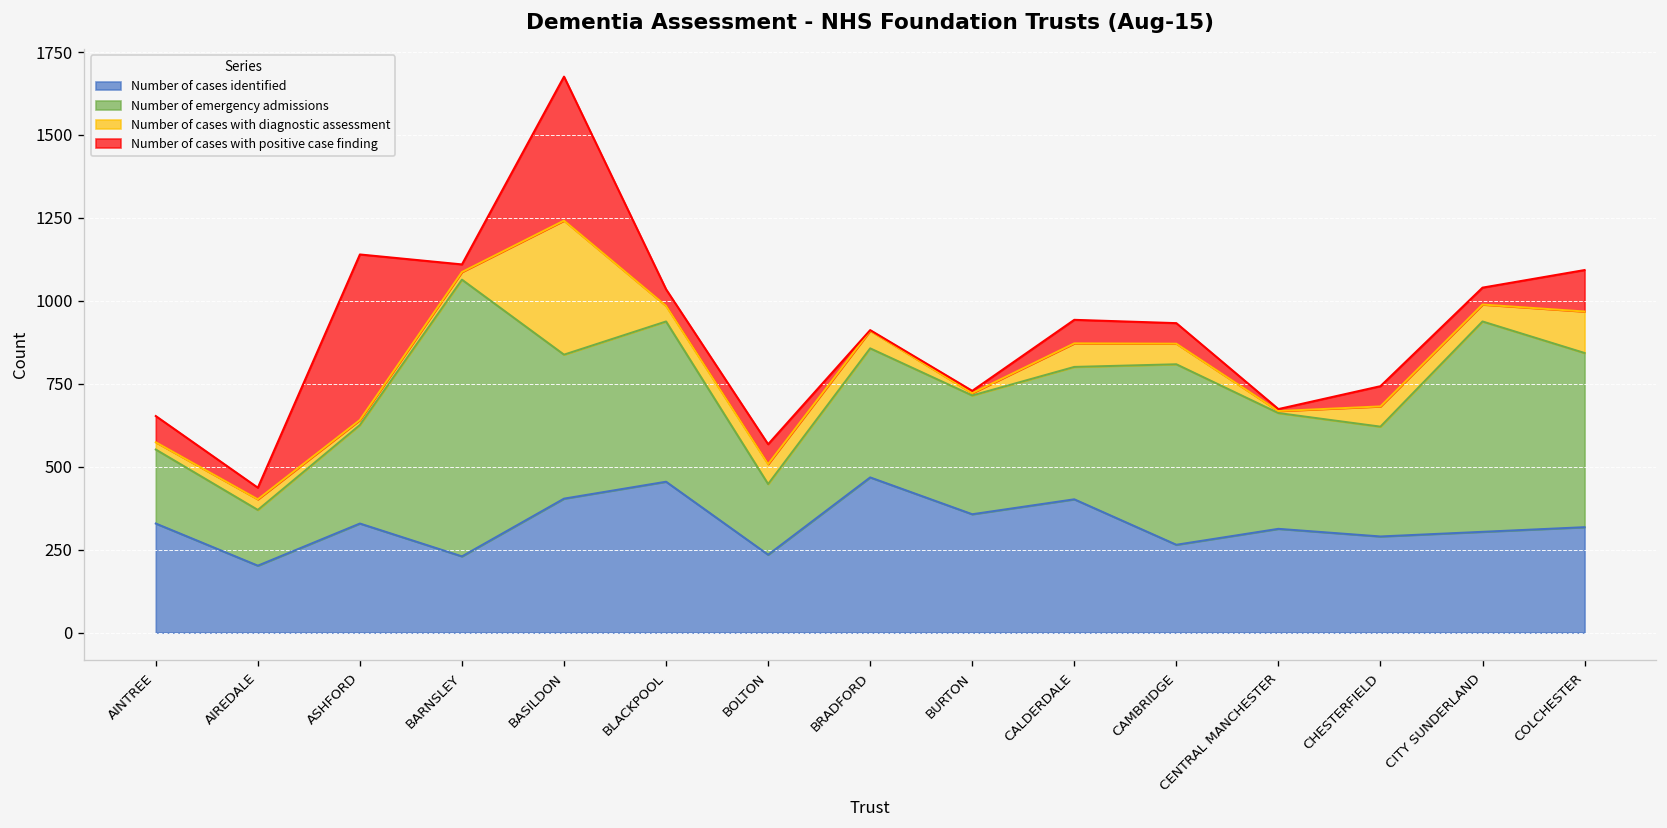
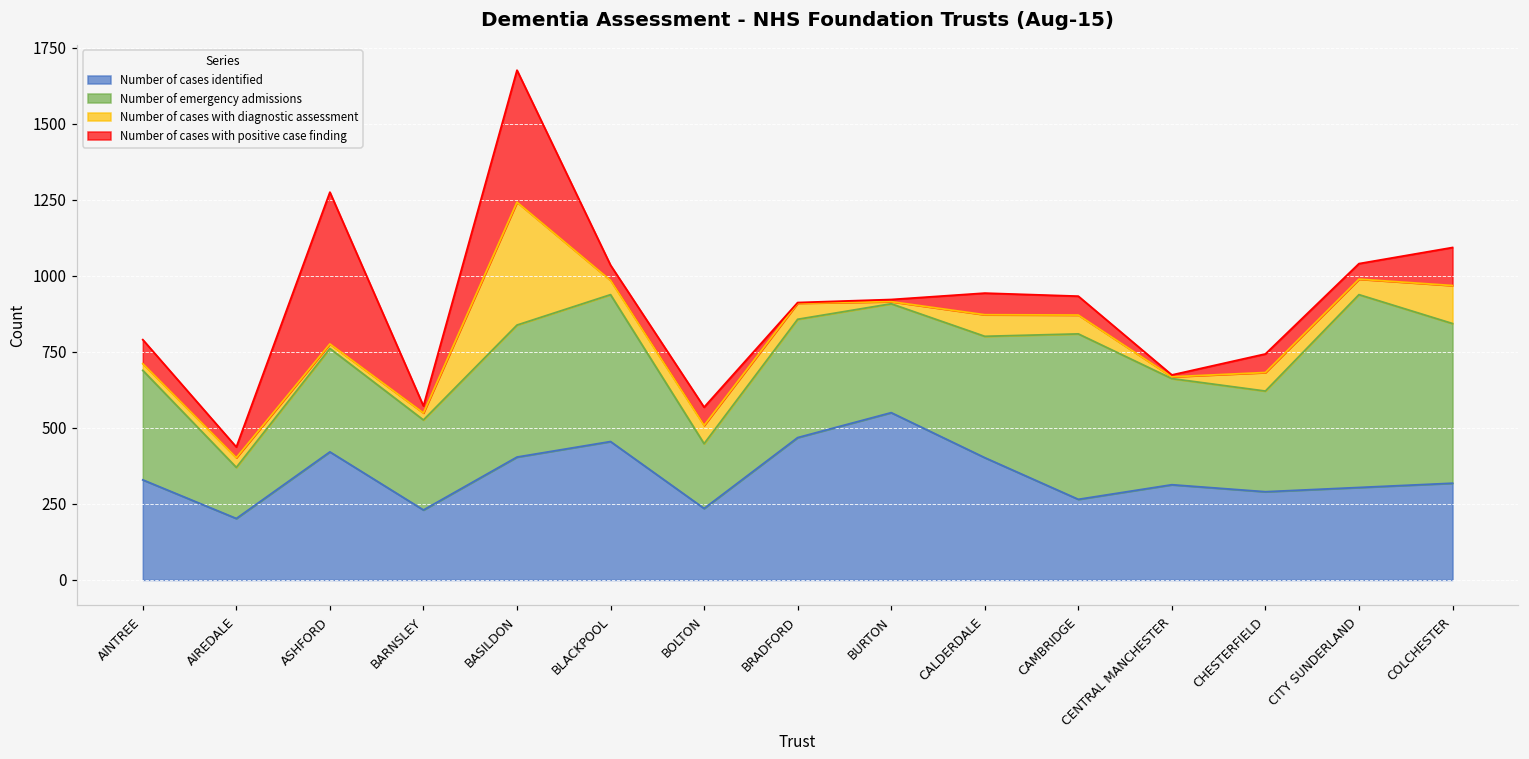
  {
    "Number of cases identified": {
      "AINTREE": 330,
      "AIREDALE": 200,
-     "ASHFORD": 330,
+     "ASHFORD": 420,
      "BARNSLEY": 230,
      "BASILDON": 400,
      "BLACKPOOL": 460,
      "BOLTON": 240,
      "BRADFORD": 470,
-     "BURTON": 360,
+     "BURTON": 550,
      "CALDERDALE": 400,
      "CAMBRIDGE": 270,
      "CENTRAL MANCHESTER": 310,
      "CHESTERFIELD": 290,
      "CITY SUNDERLAND": 300,
      "COLCHESTER": 320
    },
    "Number of emergency admissions": {
-     "AINTREE": 220,
+     "AINTREE": 360,
      "AIREDALE": 170,
-     "ASHFORD": 300,
-     "BARNSLEY": 830,
+     "ASHFORD": 340,
+     "BARNSLEY": 300,
      "BASILDON": 430,
      "BLACKPOOL": 480,
      "BOLTON": 210,
      "BRADFORD": 390,
      "CALDERDALE": 400,
      "CAMBRIDGE": 540,
      "CHESTERFIELD": 330,
      "CITY SUNDERLAND": 630,
      "COLCHESTER": 530
    },
    "Number of cases with diagnostic assessment": {
      "AINTREE": 20,
      "AIREDALE": 30,
      "ASHFORD": 20,
      "BARNSLEY": 20,
      "BASILDON": 400,
      "BLACKPOOL": 50,
      "BOLTON": 60,
      "CALDERDALE": 70,
      "CAMBRIDGE": 60,
      "CHESTERFIELD": 60,
      "CITY SUNDERLAND": 50,
      "COLCHESTER": 130
    },
    "Number of cases with positive case finding": {
      "AINTREE": 80,
      "AIREDALE": 40,
      "ASHFORD": 500,
      "BARNSLEY": 20,
      "BASILDON": 430,
      "BLACKPOOL": 50,
      "BOLTON": 60,
      "CALDERDALE": 70,
      "CAMBRIDGE": 60,
      "CHESTERFIELD": 60,
      "CITY SUNDERLAND": 50,
      "COLCHESTER": 130
    }
  }
